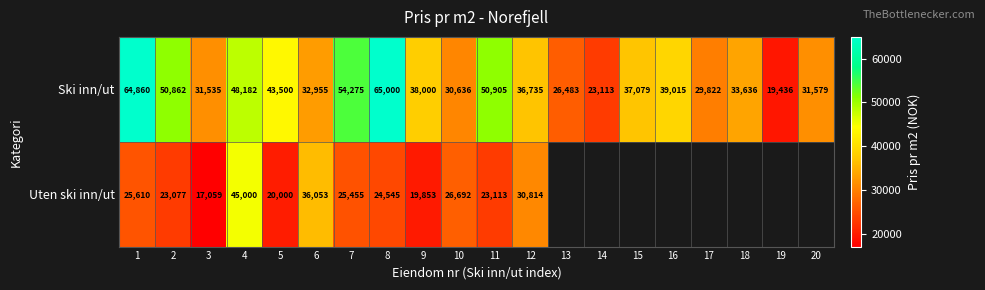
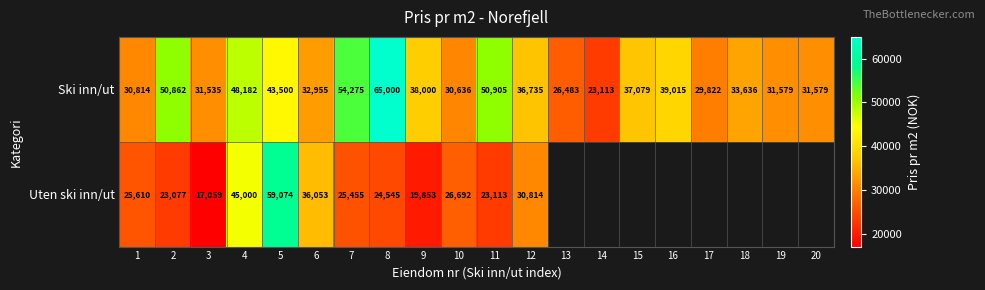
  {
    "Ski inn/ut": {
-     "1": "64,860",
+     "1": "30,814",
      "2": "50,862",
      "3": "31,535",
      "4": "48,182",
      "5": "43,500",
      "6": "32,955",
      "7": "54,275",
      "8": "65,000",
      "9": "38,000",
      "10": "30,636",
      "11": "50,905",
      "12": "36,735",
      "13": "26,483",
      "14": "23,113",
      "15": "37,079",
      "16": "39,015",
      "17": "29,822",
      "18": "33,636",
-     "19": "19,436",
+     "19": "31,579",
      "20": "31,579"
    },
    "Uten ski inn/ut": {
      "1": "25,610",
      "2": "23,077",
      "3": "17,059",
      "4": "45,000",
-     "5": "20,000",
+     "5": "59,074",
      "6": "36,053",
      "7": "25,455",
      "8": "24,545",
      "9": "19,853",
      "10": "26,692",
      "11": "23,113",
      "12": "30,814"
    }
  }
